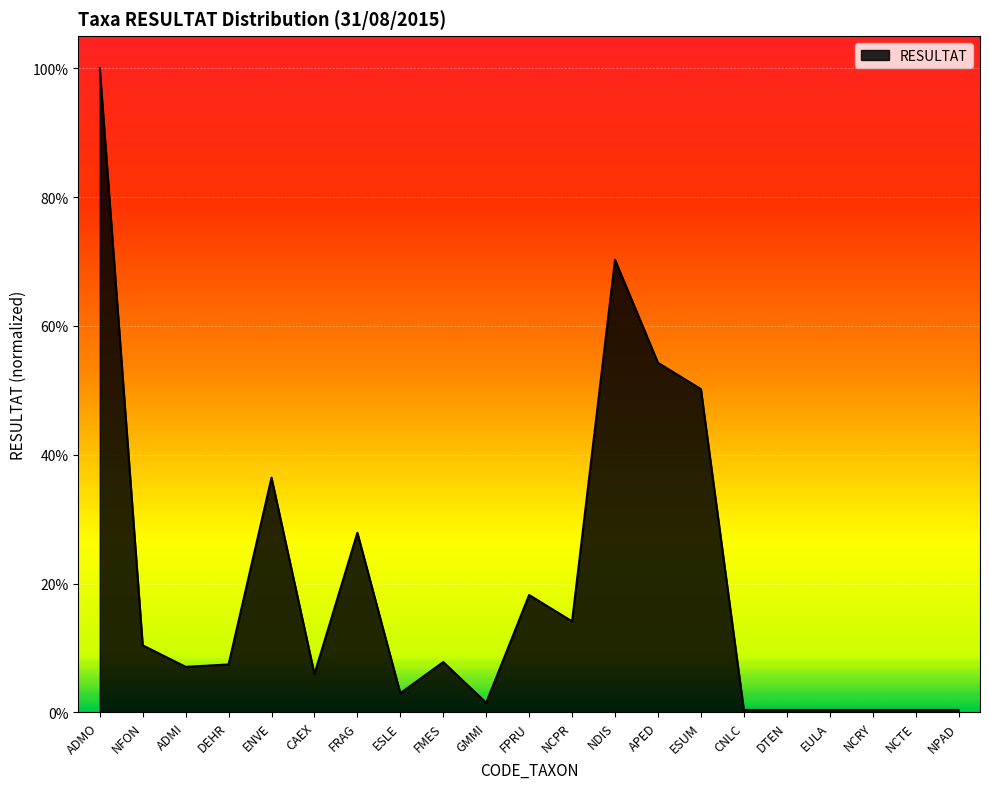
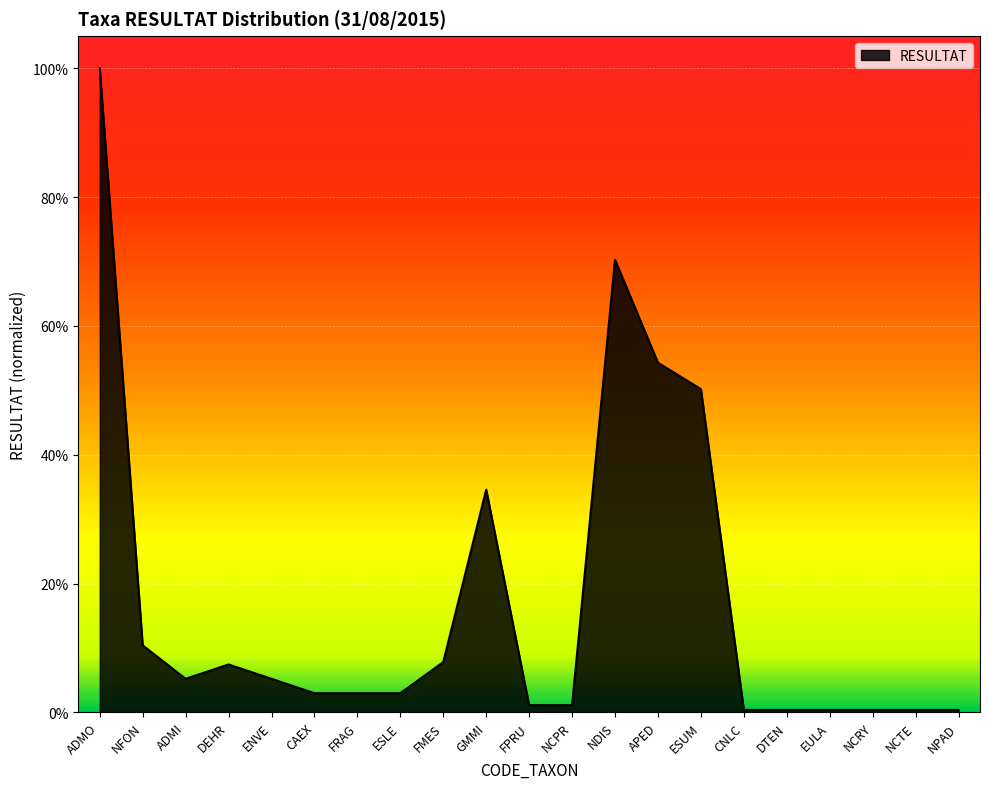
  {
    "ADMO": "100%",
    "NFON": "10%",
-   "ADMI": "7%",
+   "ADMI": "5%",
    "DEHR": "7%",
-   "ENVE": "36%",
-   "CAEX": "6%",
-   "FRAG": "28%",
+   "ENVE": "5%",
+   "CAEX": "3%",
+   "FRAG": "3%",
    "ESLE": "3%",
    "FMES": "8%",
-   "GMMI": "1%",
-   "FPRU": "18%",
-   "NCPR": "14%",
+   "GMMI": "35%",
+   "FPRU": "1%",
+   "NCPR": "1%",
    "NDIS": "70%",
    "APED": "54%",
    "ESUM": "50%",
    "CNLC": "0%",
    "DTEN": "0%",
    "EULA": "0%",
    "NCRY": "0%",
    "NCTE": "0%",
    "NPAD": "0%"
  }
